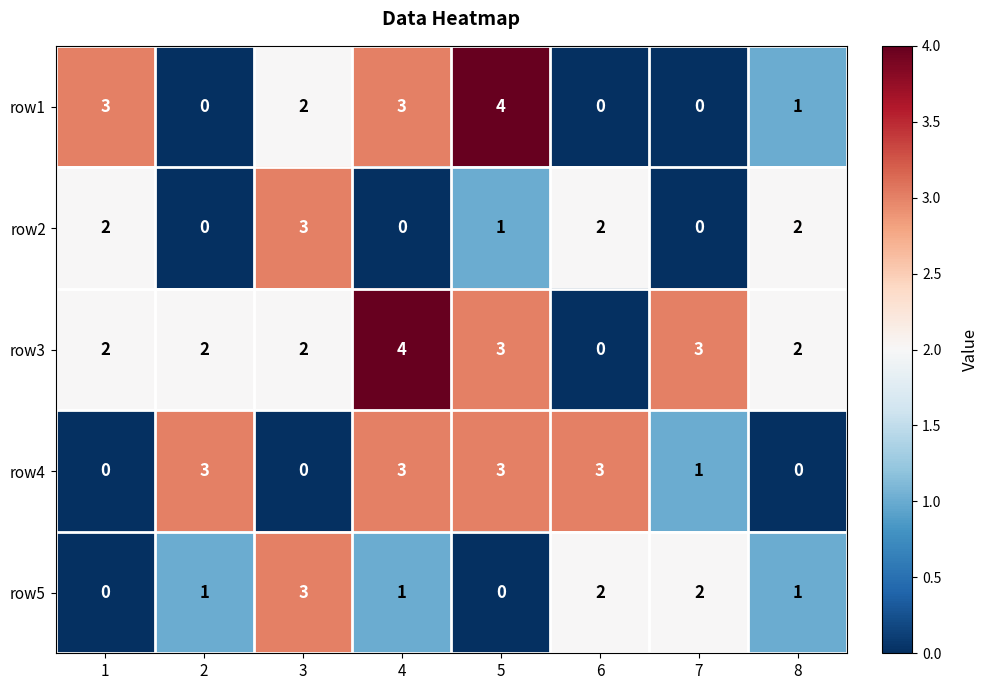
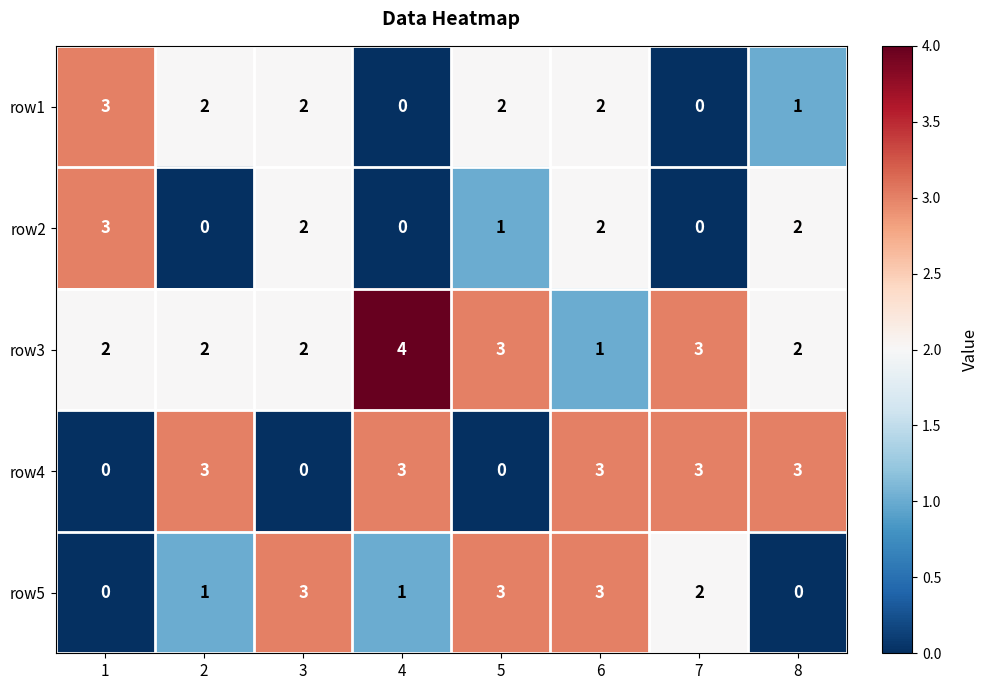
  {
    "row1": {
      "1": 3,
-     "2": 0,
+     "2": 2,
      "3": 2,
-     "4": 3,
-     "5": 4,
-     "6": 0,
+     "4": 0,
+     "5": 2,
+     "6": 2,
      "7": 0,
      "8": 1
    },
    "row2": {
-     "1": 2,
+     "1": 3,
      "2": 0,
-     "3": 3,
+     "3": 2,
      "4": 0,
      "5": 1,
      "6": 2,
      "7": 0,
      "8": 2
    },
    "row3": {
      "1": 2,
      "2": 2,
      "3": 2,
      "4": 4,
      "5": 3,
-     "6": 0,
+     "6": 1,
      "7": 3,
      "8": 2
    },
    "row4": {
      "1": 0,
      "2": 3,
      "3": 0,
      "4": 3,
-     "5": 3,
+     "5": 0,
      "6": 3,
-     "7": 1,
-     "8": 0
+     "7": 3,
+     "8": 3
    },
    "row5": {
      "1": 0,
      "2": 1,
      "3": 3,
      "4": 1,
-     "5": 0,
-     "6": 2,
+     "5": 3,
+     "6": 3,
      "7": 2,
-     "8": 1
+     "8": 0
    }
  }
